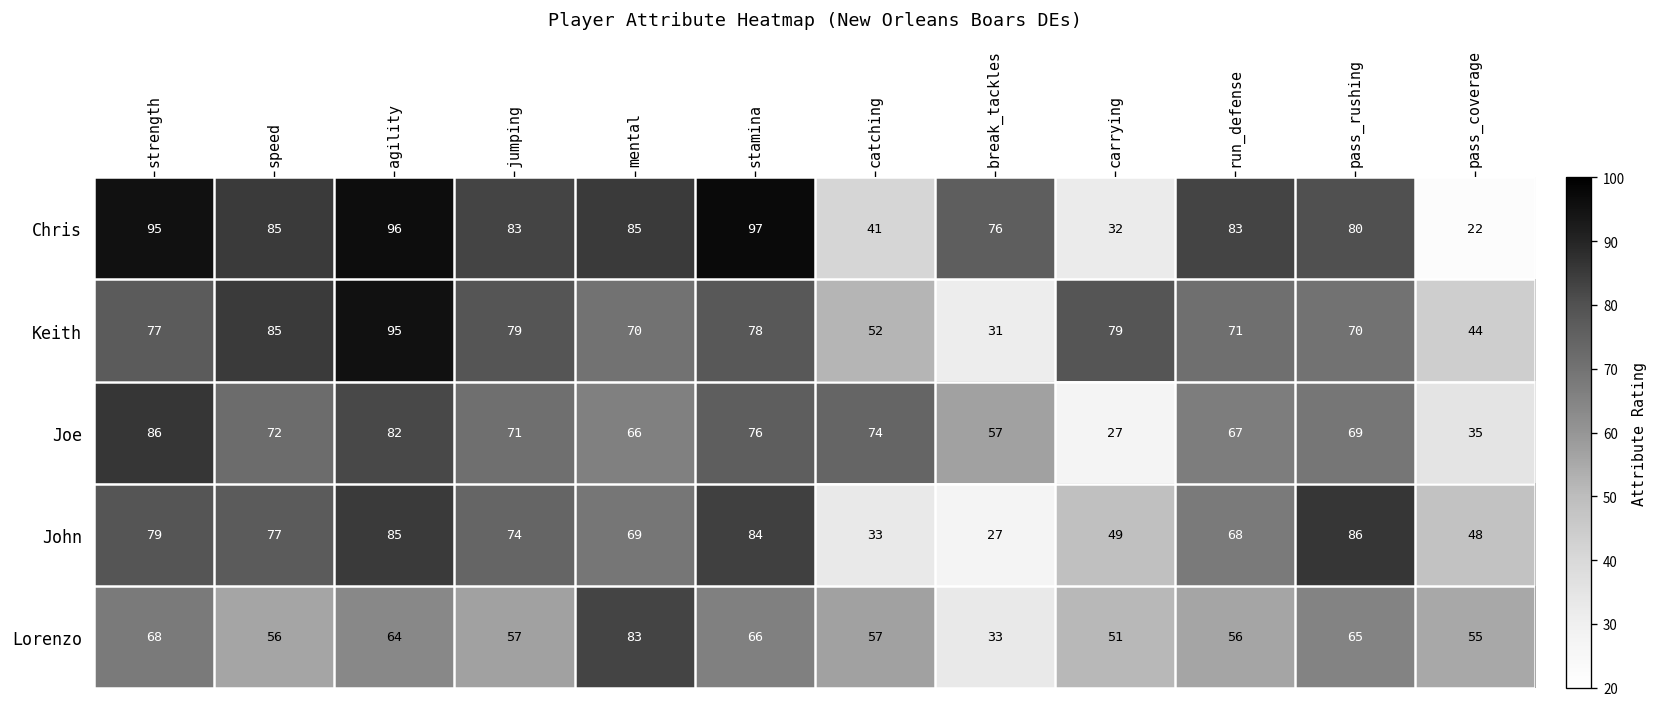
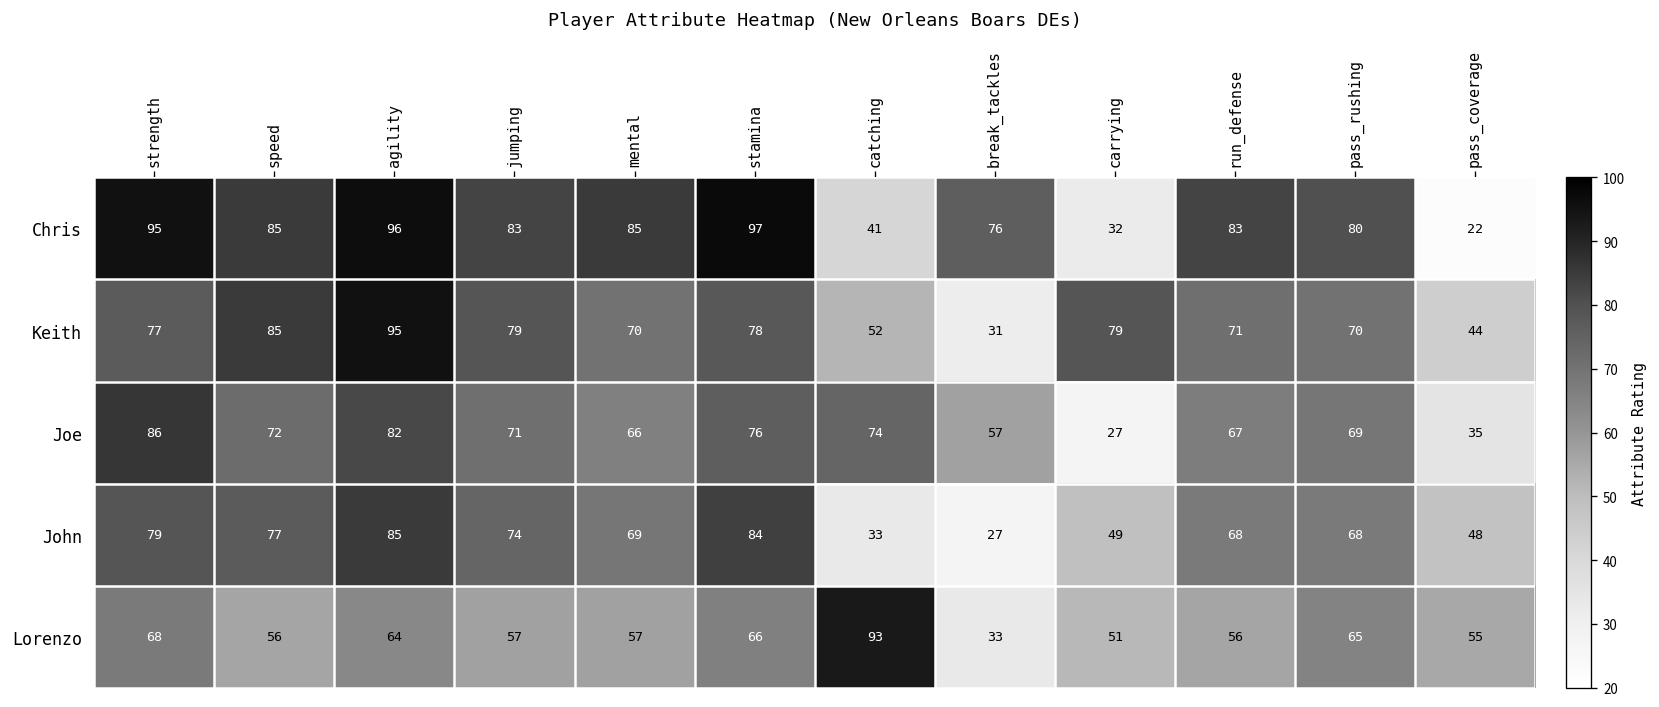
  {
    "Chris": {
      "strength": 95,
      "speed": 85,
      "agility": 96,
      "jumping": 83,
      "mental": 85,
      "stamina": 97,
      "catching": 41,
      "break_tackles": 76,
      "carrying": 32,
      "run_defense": 83,
      "pass_rushing": 80,
      "pass_coverage": 22
    },
    "Keith": {
      "strength": 77,
      "speed": 85,
      "agility": 95,
      "jumping": 79,
      "mental": 70,
      "stamina": 78,
      "catching": 52,
      "break_tackles": 31,
      "carrying": 79,
      "run_defense": 71,
      "pass_rushing": 70,
      "pass_coverage": 44
    },
    "Joe": {
      "strength": 86,
      "speed": 72,
      "agility": 82,
      "jumping": 71,
      "mental": 66,
      "stamina": 76,
      "catching": 74,
      "break_tackles": 57,
      "carrying": 27,
      "run_defense": 67,
      "pass_rushing": 69,
      "pass_coverage": 35
    },
    "John": {
      "strength": 79,
      "speed": 77,
      "agility": 85,
      "jumping": 74,
      "mental": 69,
      "stamina": 84,
      "catching": 33,
      "break_tackles": 27,
      "carrying": 49,
      "run_defense": 68,
-     "pass_rushing": 86,
+     "pass_rushing": 68,
      "pass_coverage": 48
    },
    "Lorenzo": {
      "strength": 68,
      "speed": 56,
      "agility": 64,
      "jumping": 57,
-     "mental": 83,
+     "mental": 57,
      "stamina": 66,
-     "catching": 57,
+     "catching": 93,
      "break_tackles": 33,
      "carrying": 51,
      "run_defense": 56,
      "pass_rushing": 65,
      "pass_coverage": 55
    }
  }
